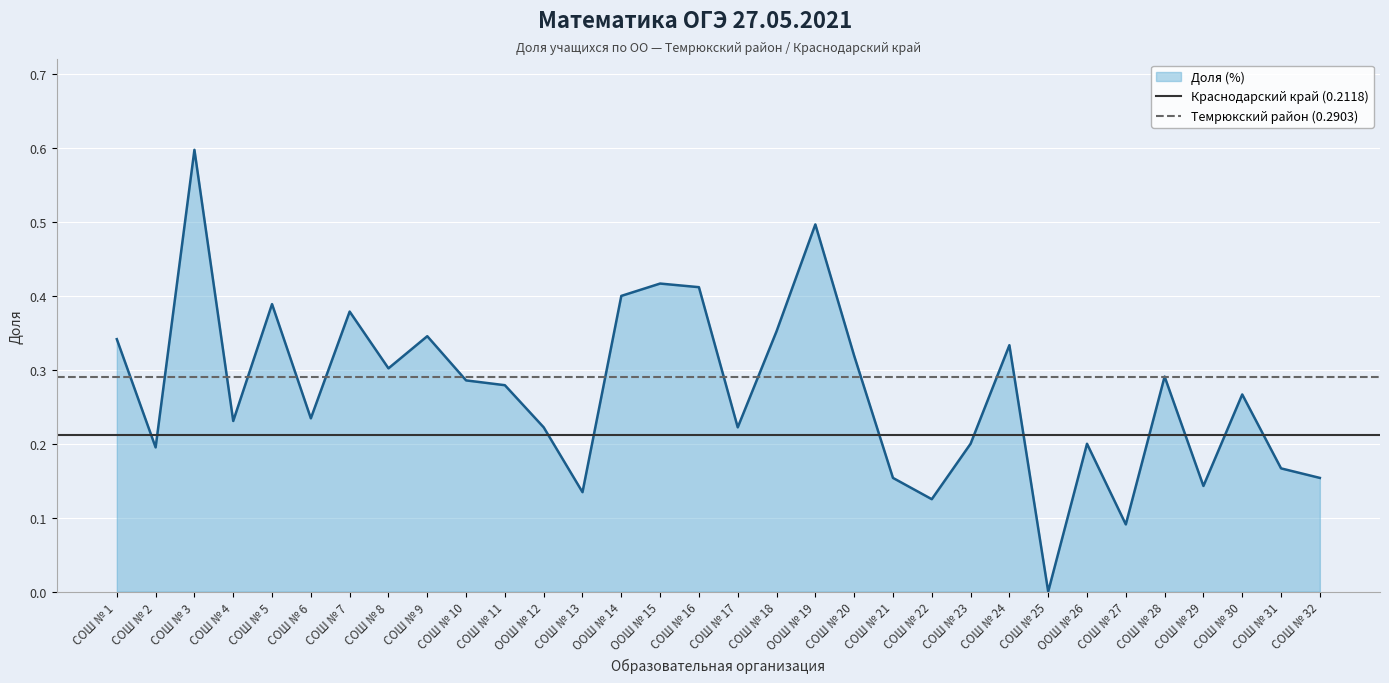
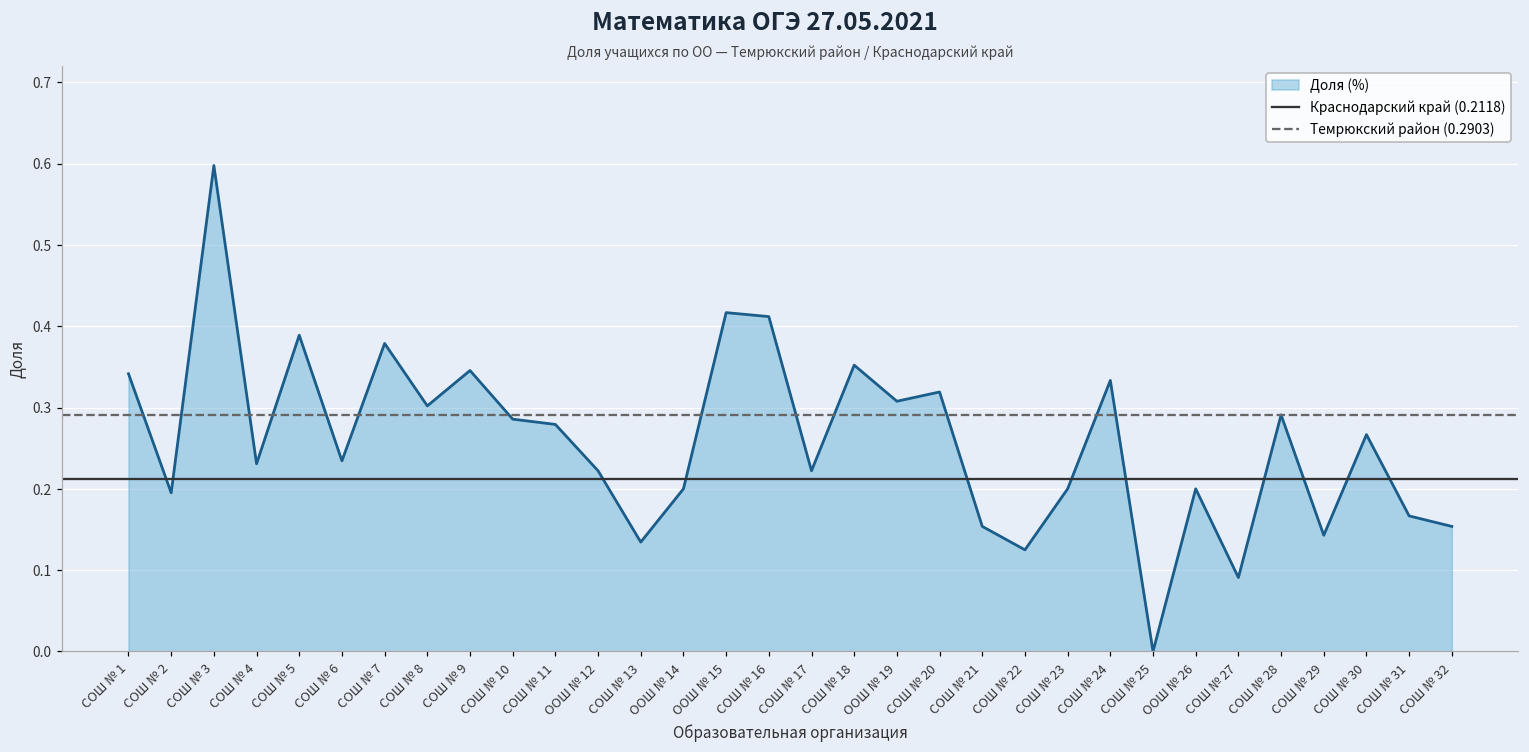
  {
    "СОШ № 1": 0.34,
    "СОШ № 2": 0.20,
    "СОШ № 3": 0.60,
    "СОШ № 4": 0.23,
    "СОШ № 5": 0.39,
    "СОШ № 6": 0.23,
    "СОШ № 7": 0.38,
    "СОШ № 8": 0.30,
    "СОШ № 9": 0.35,
    "СОШ № 10": 0.29,
    "СОШ № 11": 0.28,
    "ООШ № 12": 0.22,
    "СОШ № 13": 0.13,
-   "ООШ № 14": 0.4,
+   "ООШ № 14": 0.2,
    "ООШ № 15": 0.42,
    "СОШ № 16": 0.41,
    "СОШ № 17": 0.22,
    "СОШ № 18": 0.35,
-   "ООШ № 19": 0.50,
+   "ООШ № 19": 0.31,
    "СОШ № 20": 0.32,
    "СОШ № 21": 0.15,
    "СОШ № 22": 0.13,
    "СОШ № 23": 0.20,
    "СОШ № 24": 0.33,
    "СОШ № 25": 0.00,
    "ООШ № 26": 0.20,
    "СОШ № 27": 0.09,
    "СОШ № 28": 0.29,
    "СОШ № 29": 0.14,
    "СОШ № 30": 0.27,
    "СОШ № 31": 0.17,
    "СОШ № 32": 0.15
  }
